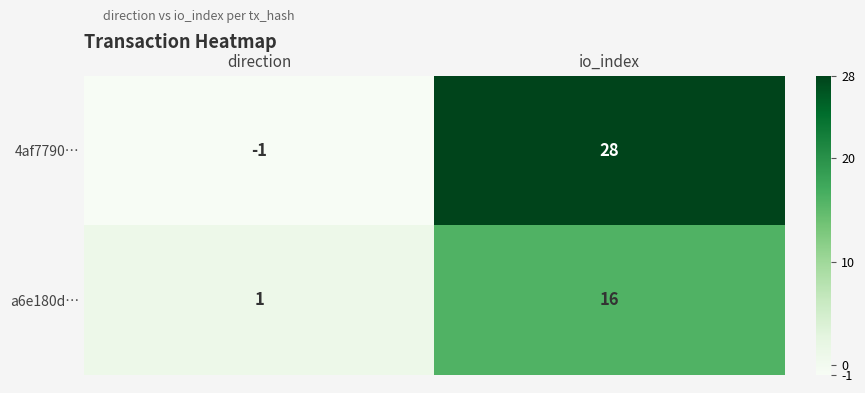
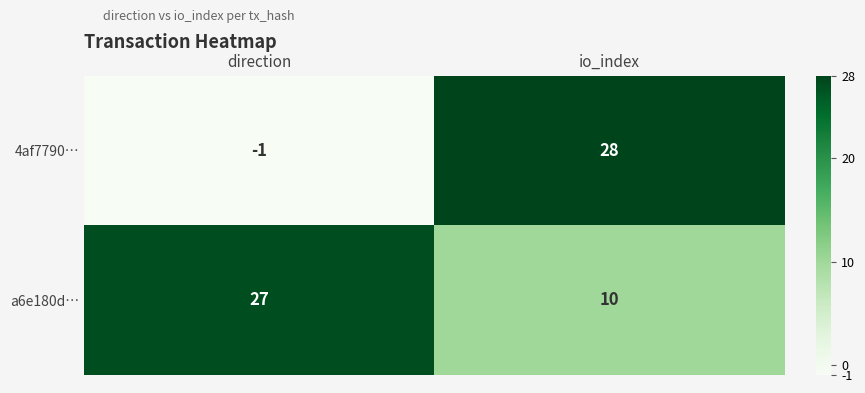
  {
    "4af7790…": {
      "direction": -1,
      "io_index": 28
    },
    "a6e180d…": {
-     "direction": 1,
-     "io_index": 16
+     "direction": 27,
+     "io_index": 10
    }
  }
